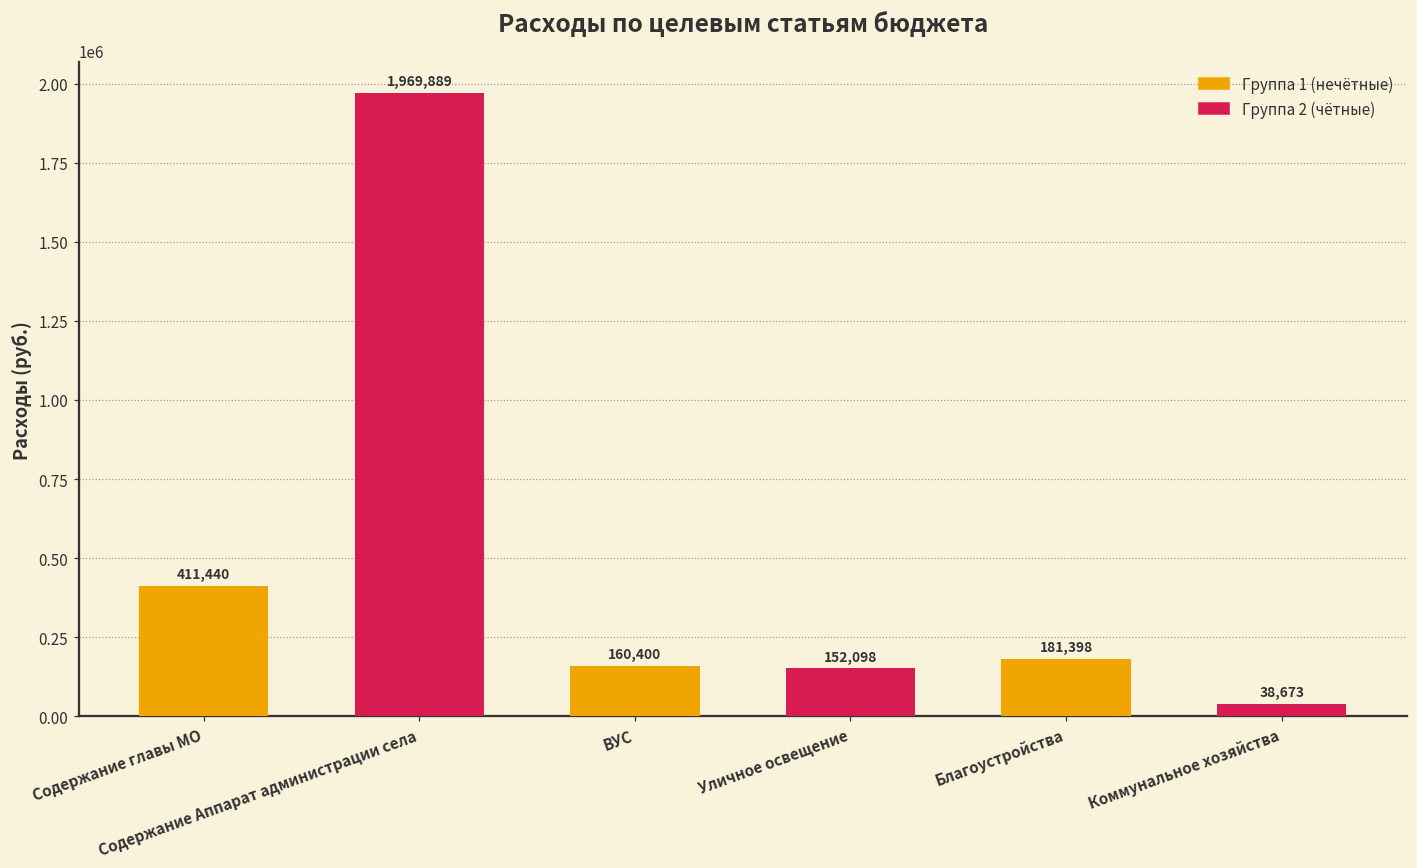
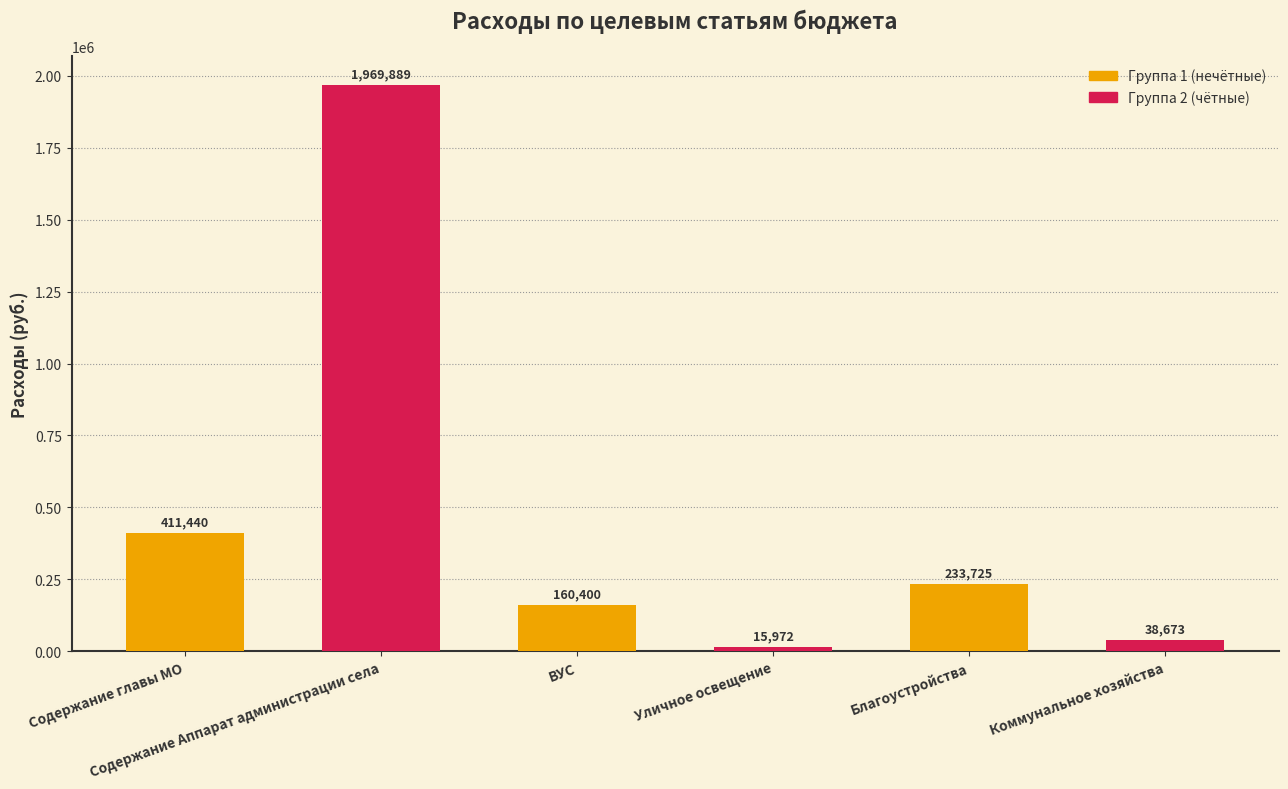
  {
    "Содержание главы МО": "411,440",
    "Содержание Аппарат администрации села": "1,969,889",
    "ВУС": "160,400",
-   "Уличное освещение": "152,098",
-   "Благоустройства": "181,398",
+   "Уличное освещение": "15,972",
+   "Благоустройства": "233,725",
    "Коммунальное хозяйства": "38,673"
  }
